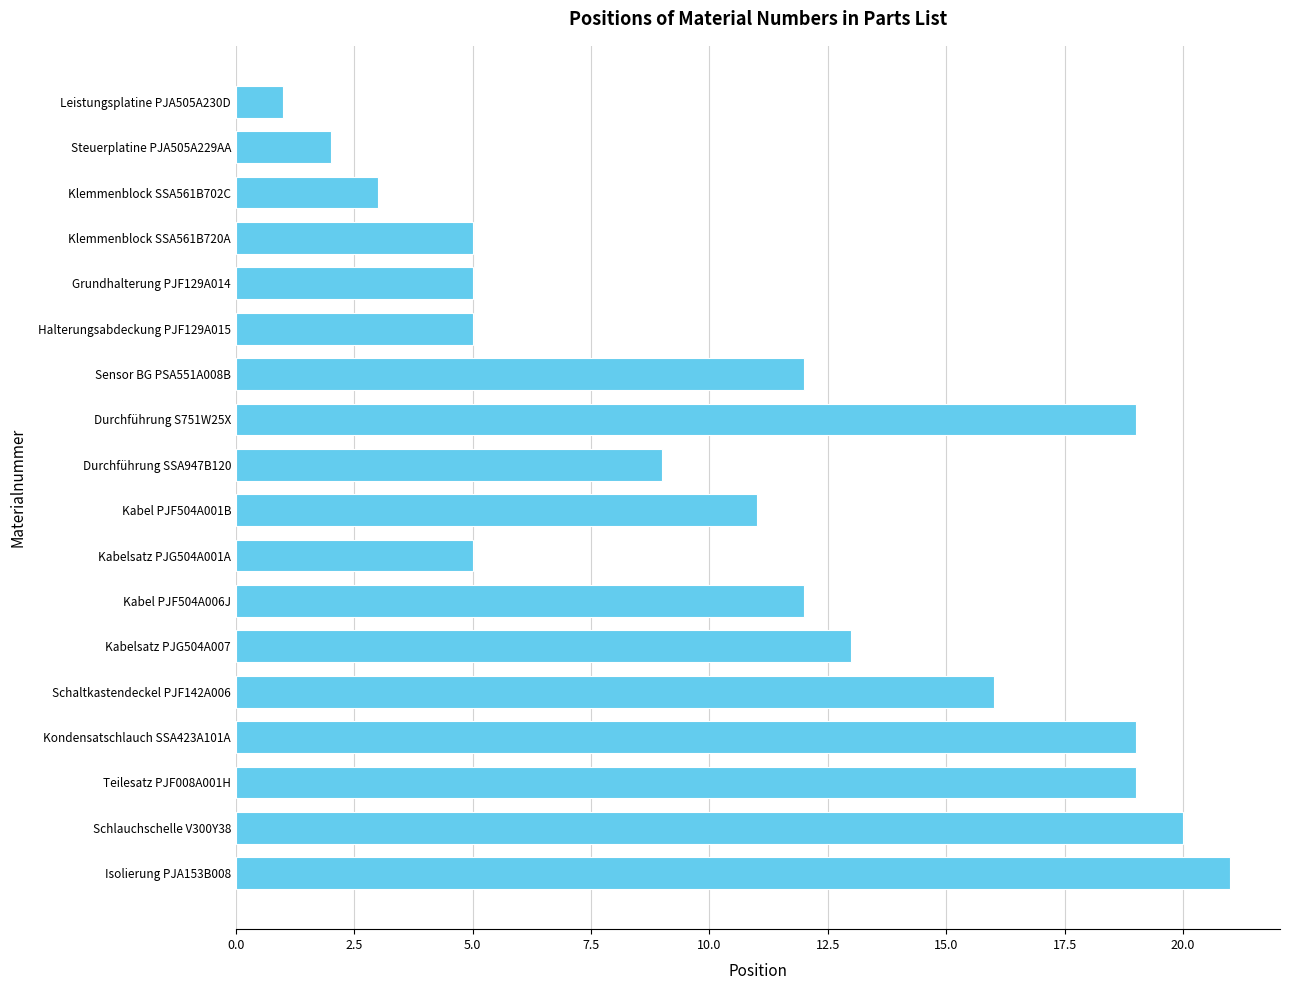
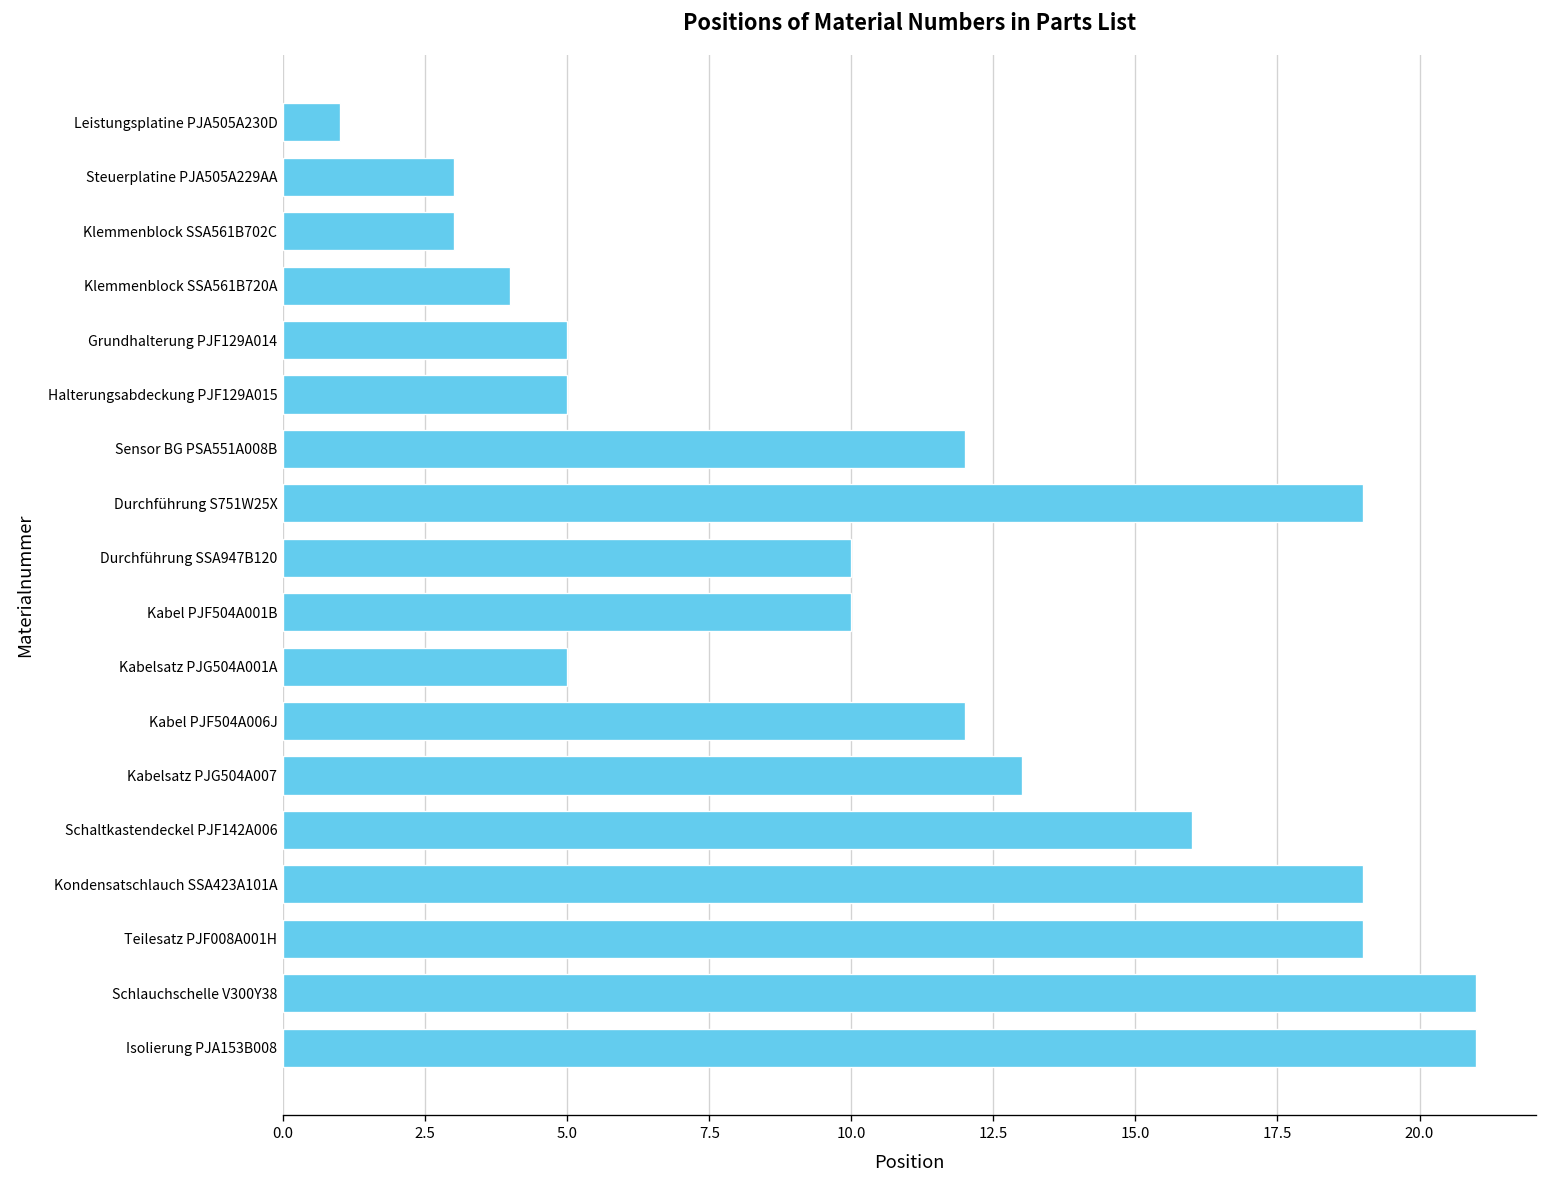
  {
    "Leistungsplatine PJA505A230D": 1,
-   "Steuerplatine PJA505A229AA": 2,
+   "Steuerplatine PJA505A229AA": 3,
    "Klemmenblock SSA561B702C": 3,
-   "Klemmenblock SSA561B720A": 5,
+   "Klemmenblock SSA561B720A": 4,
    "Grundhalterung PJF129A014": 5,
    "Halterungsabdeckung PJF129A015": 5,
    "Sensor BG PSA551A008B": 12,
    "Durchführung S751W25X": 19,
-   "Durchführung SSA947B120": 9,
-   "Kabel PJF504A001B": 11,
+   "Durchführung SSA947B120": 10,
+   "Kabel PJF504A001B": 10,
    "Kabelsatz PJG504A001A": 5,
    "Kabel PJF504A006J": 12,
    "Kabelsatz PJG504A007": 13,
    "Schaltkastendeckel PJF142A006": 16,
    "Kondensatschlauch SSA423A101A": 19,
    "Teilesatz PJF008A001H": 19,
-   "Schlauchschelle V300Y38": 20,
+   "Schlauchschelle V300Y38": 21,
    "Isolierung PJA153B008": 21
  }
